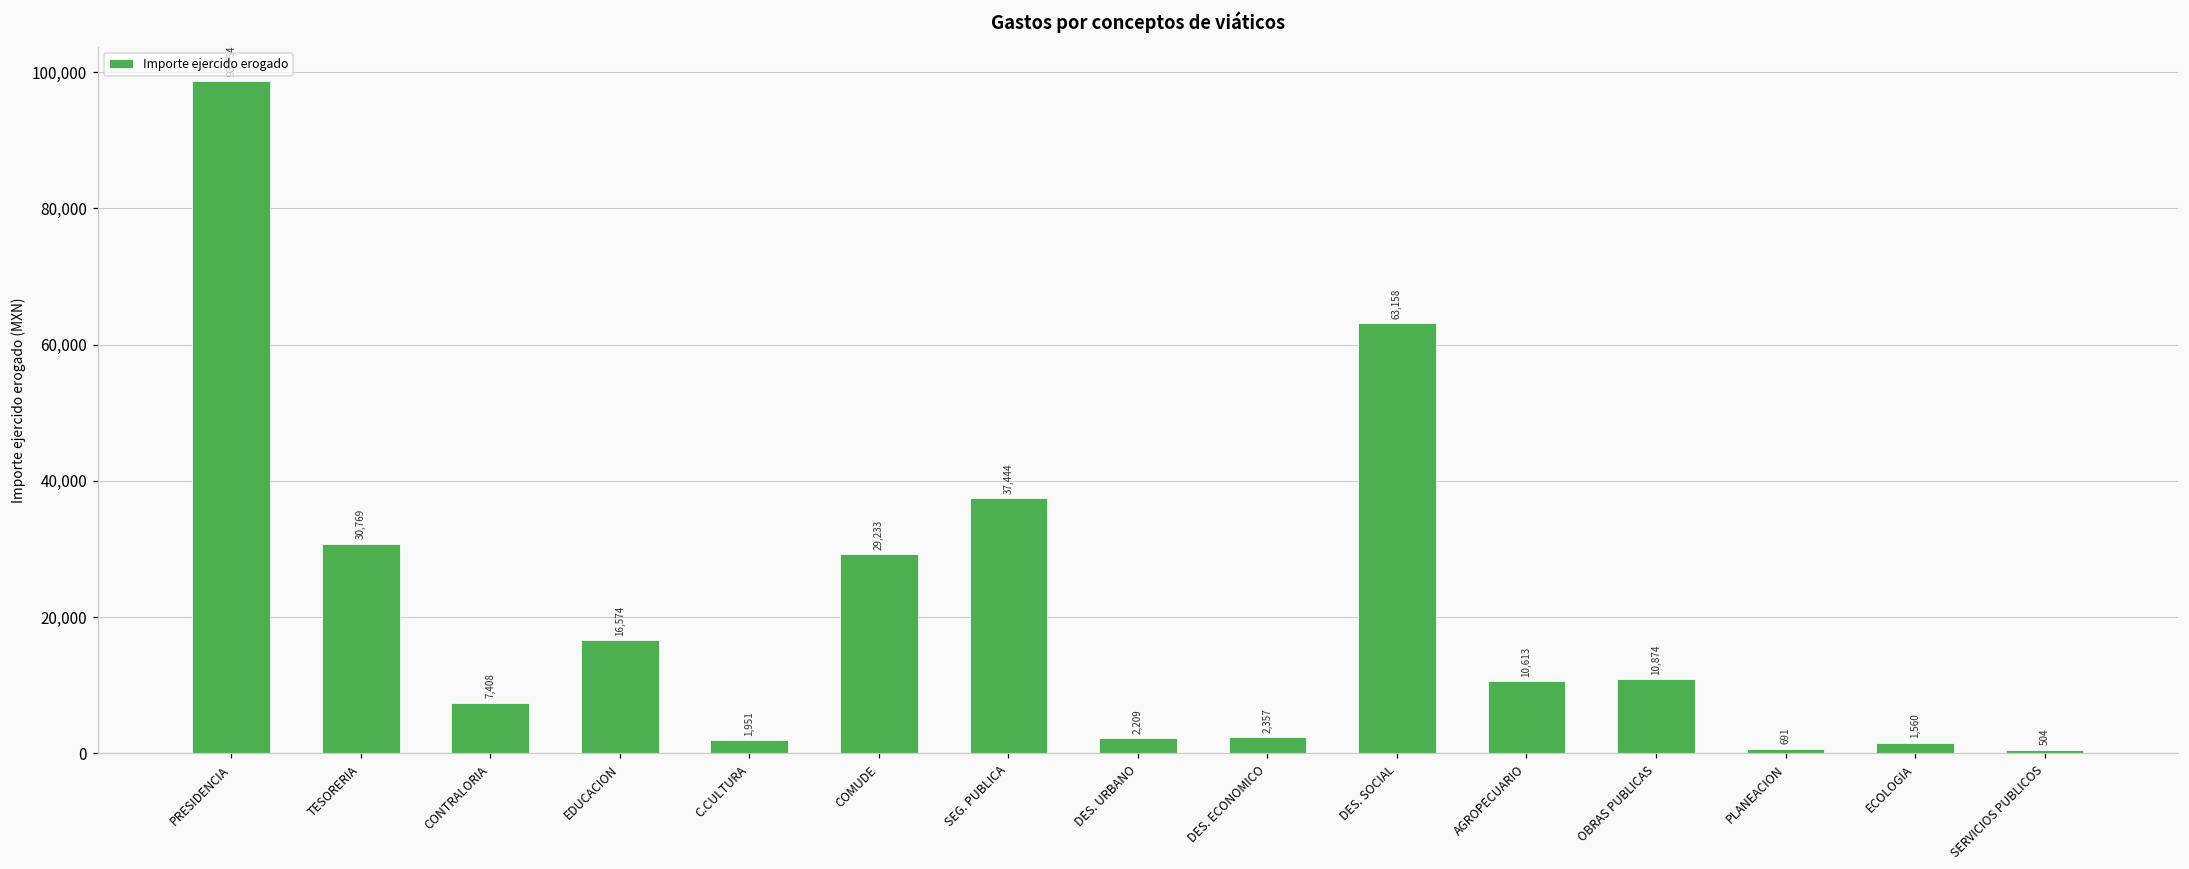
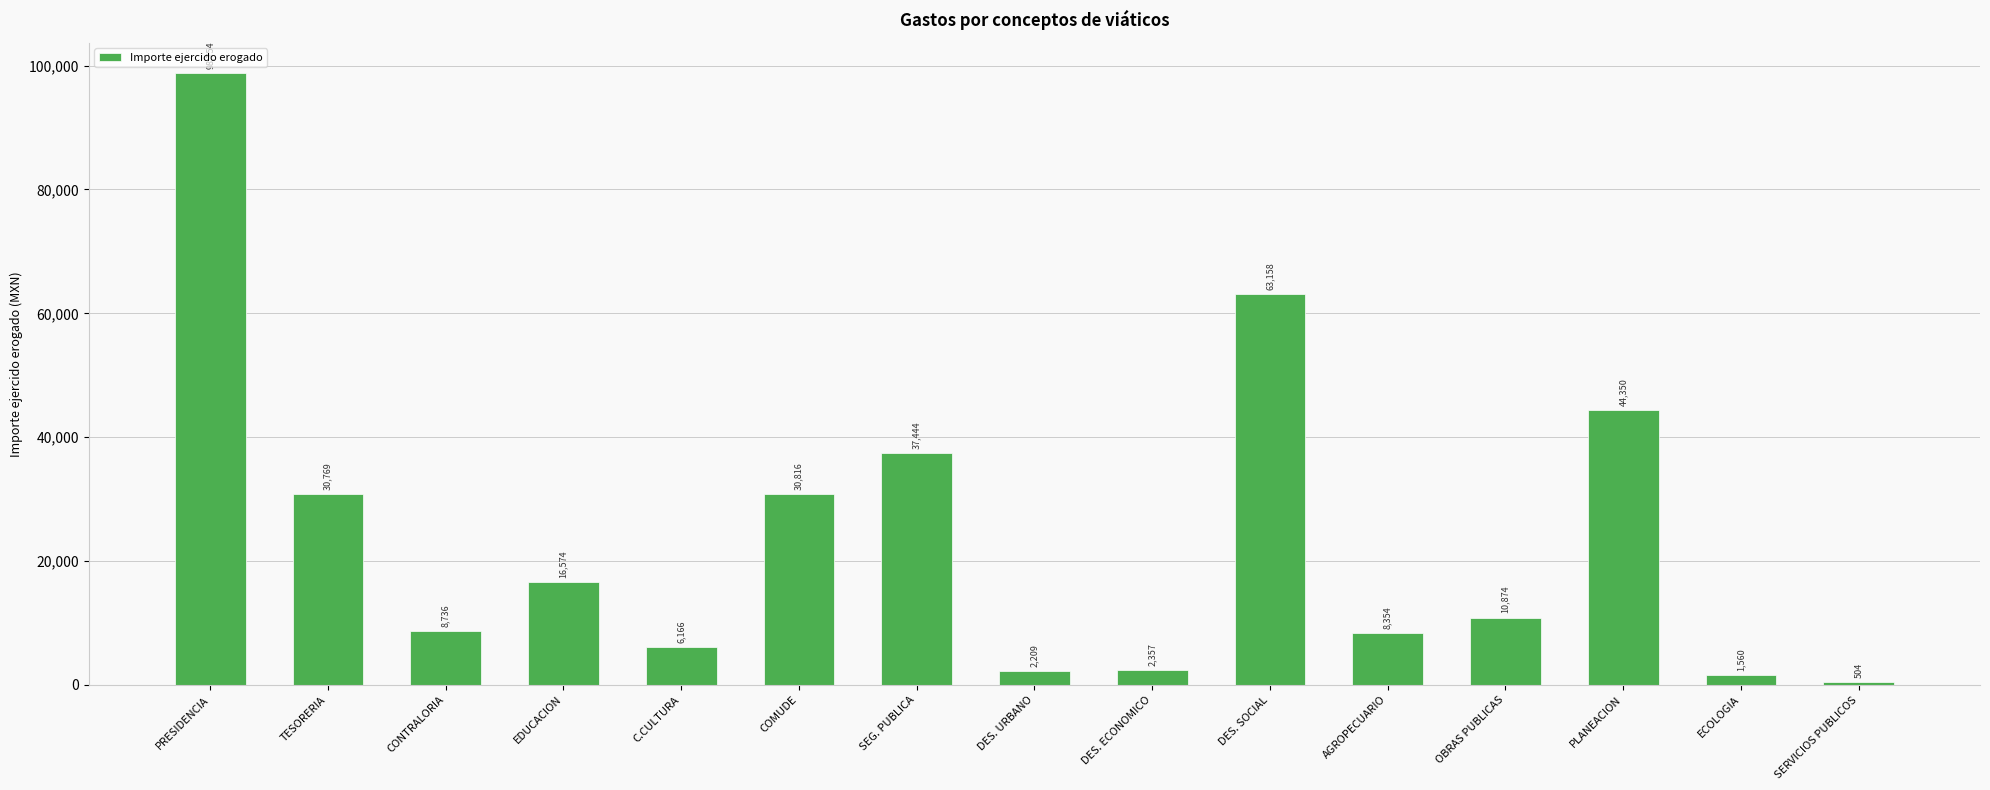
  {
    "TESORERIA": "30,769",
-   "CONTRALORIA": "7,408",
+   "CONTRALORIA": "8,736",
    "EDUCACION": "16,574",
-   "C.CULTURA": "1,951",
-   "COMUDE": "29,233",
+   "C.CULTURA": "6,166",
+   "COMUDE": "30,816",
    "SEG. PUBLICA": "37,444",
    "DES. URBANO": "2,209",
    "DES. ECONOMICO": "2,357",
    "DES. SOCIAL": "63,158",
-   "AGROPECUARIO": "10,613",
+   "AGROPECUARIO": "8,354",
    "OBRAS PUBLICAS": "10,874",
-   "PLANEACION": "691",
+   "PLANEACION": "44,350",
    "ECOLOGIA": "1,560",
    "SERVICIOS PUBLICOS": "504"
  }
